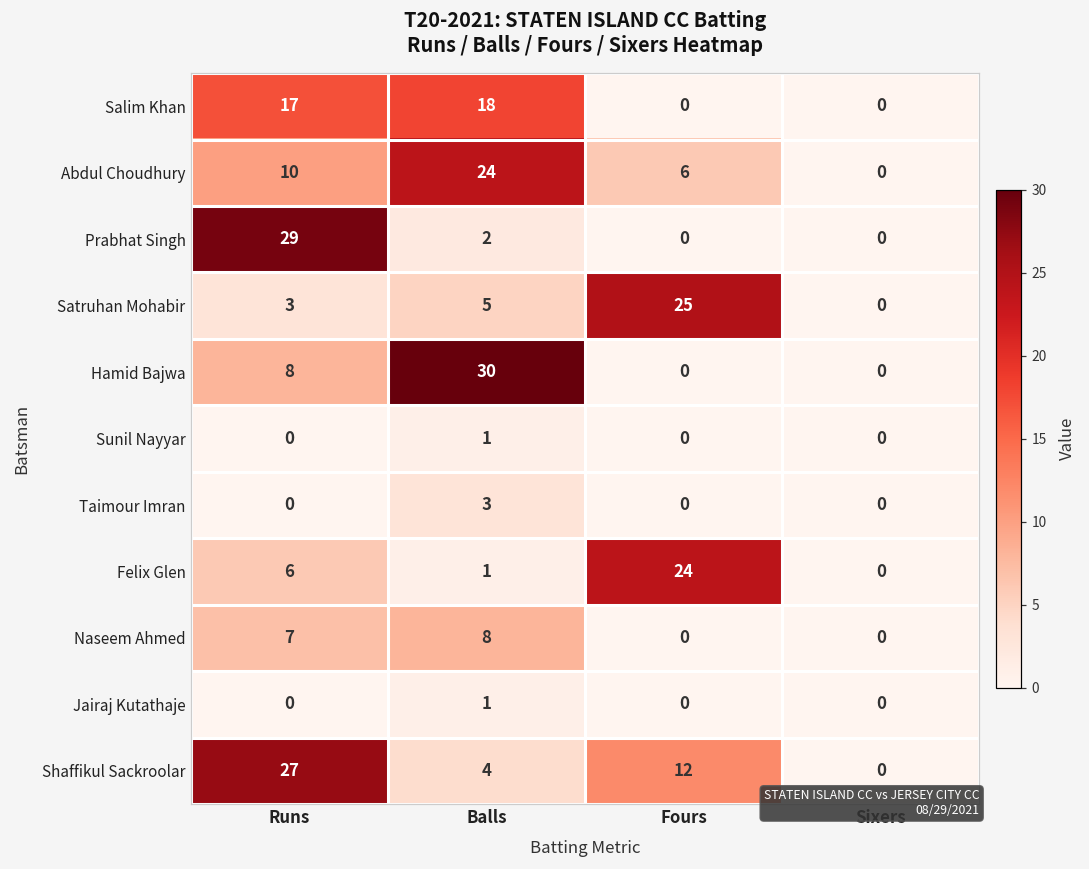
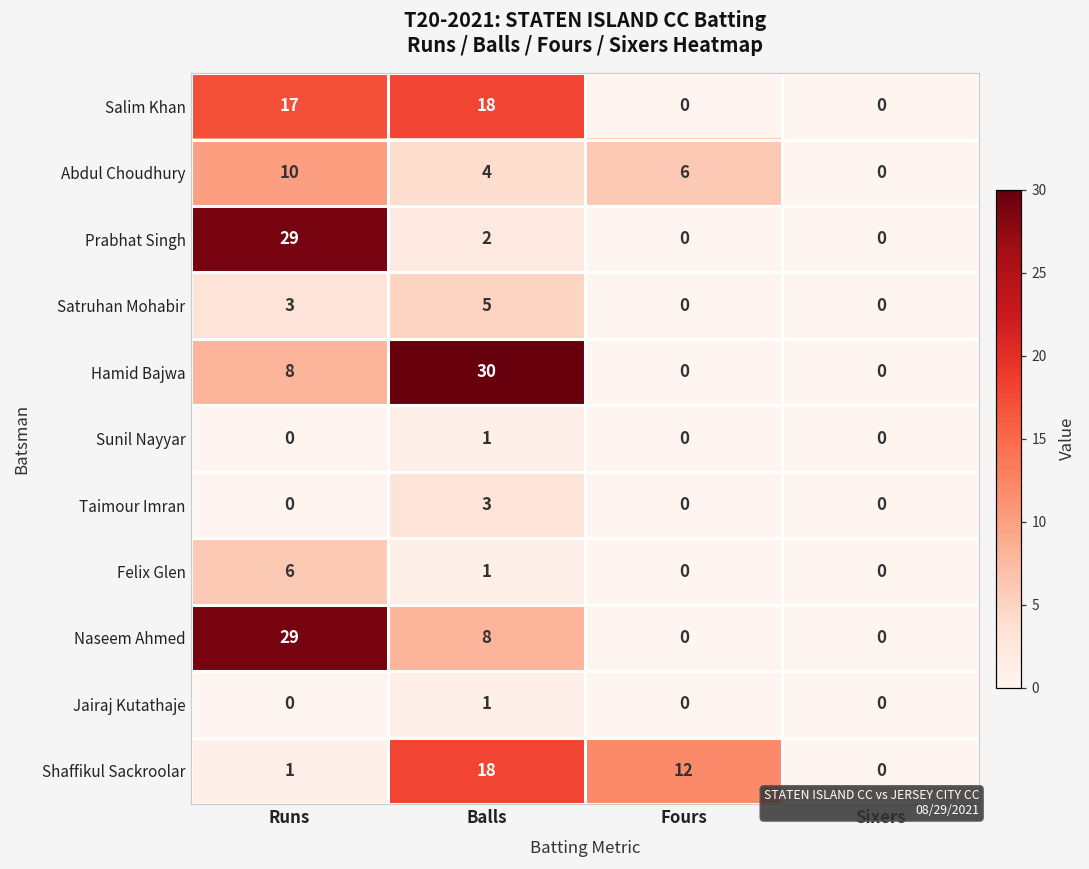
  {
    "Salim Khan": {
      "Runs": 17,
      "Balls": 18,
      "Fours": 0
    },
    "Abdul Choudhury": {
      "Runs": 10,
-     "Balls": 24,
+     "Balls": 4,
      "Fours": 6
    },
    "Prabhat Singh": {
      "Runs": 29,
      "Balls": 2,
      "Fours": 0
    },
    "Satruhan Mohabir": {
      "Runs": 3,
      "Balls": 5,
-     "Fours": 25
+     "Fours": 0
    },
    "Hamid Bajwa": {
      "Runs": 8,
      "Balls": 30,
      "Fours": 0
    },
    "Sunil Nayyar": {
      "Runs": 0,
      "Balls": 1,
      "Fours": 0
    },
    "Taimour Imran": {
      "Runs": 0,
      "Balls": 3,
      "Fours": 0
    },
    "Felix Glen": {
      "Runs": 6,
      "Balls": 1,
-     "Fours": 24
+     "Fours": 0
    },
    "Naseem Ahmed": {
-     "Runs": 7,
+     "Runs": 29,
      "Balls": 8,
      "Fours": 0
    },
    "Jairaj Kutathaje": {
      "Runs": 0,
      "Balls": 1,
      "Fours": 0
    },
    "Shaffikul Sackroolar": {
-     "Runs": 27,
-     "Balls": 4,
+     "Runs": 1,
+     "Balls": 18,
      "Fours": 12
    }
  }
